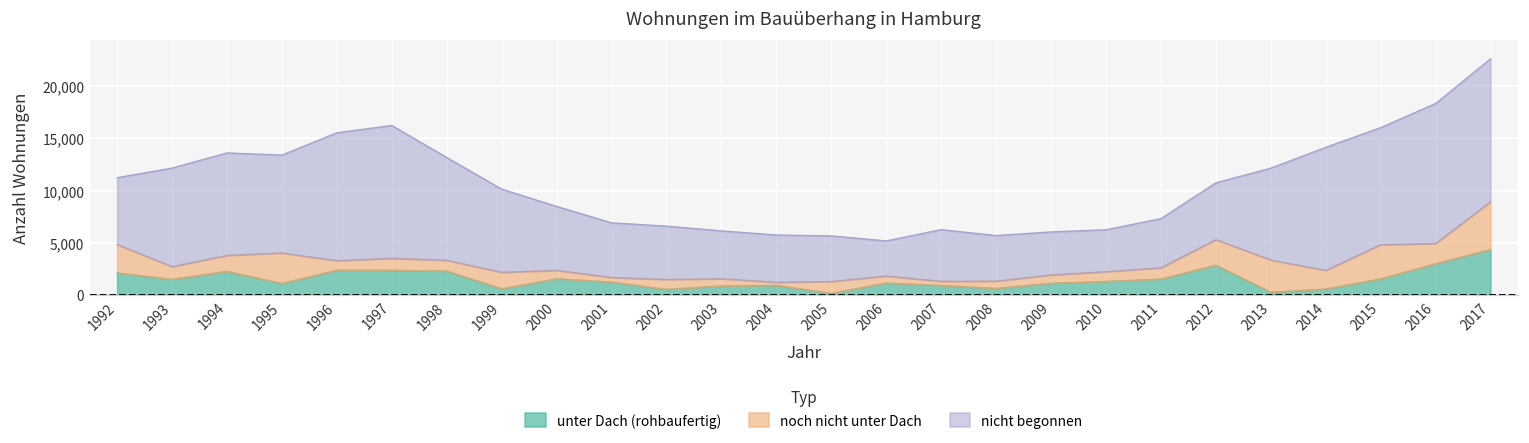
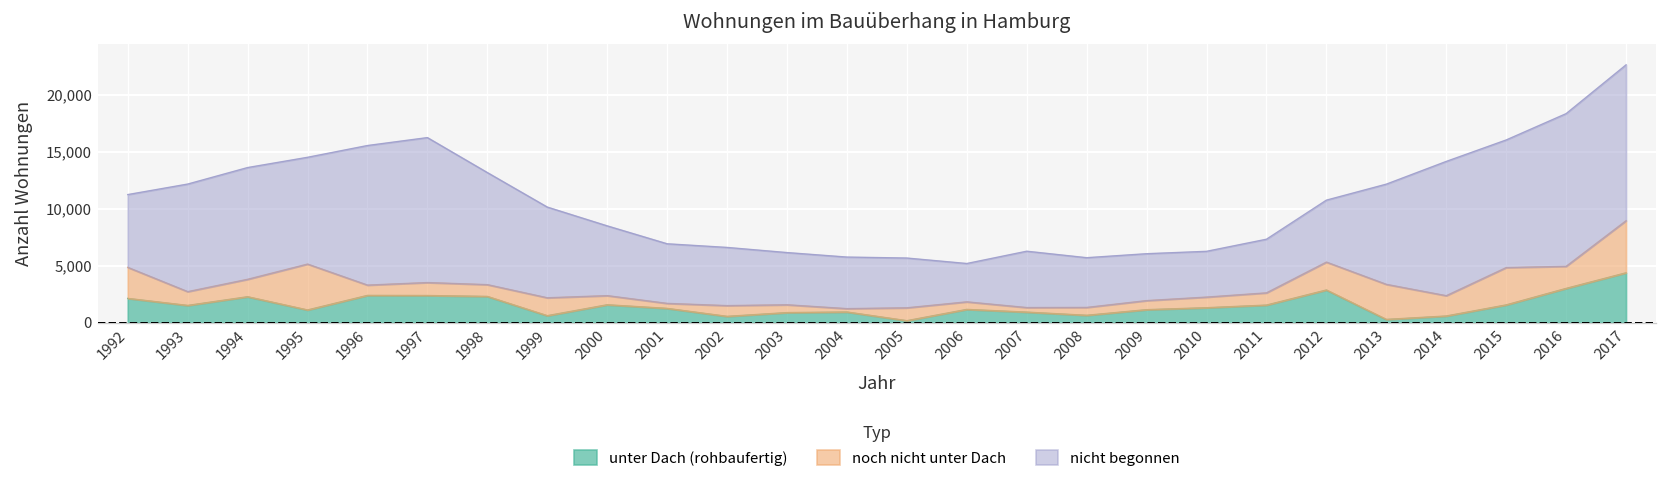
  {
    "unter Dach (rohbaufertig)": {
      "1992": "2,000",
      "1993": "2,000",
      "1994": "2,000",
      "1995": "1,000",
      "1996": "2,000",
      "1997": "2,000",
      "1998": "2,000",
      "1999": "1,000",
      "2000": "2,000",
      "2001": "1,000",
      "2002": "1,000",
      "2003": "1,000",
      "2004": "1,000",
      "2005": "0",
      "2006": "1,000",
      "2007": "1,000",
      "2008": "1,000",
      "2009": "1,000",
      "2010": "1,000",
      "2011": "2,000",
      "2012": "3,000",
      "2013": "0",
      "2014": "1,000",
      "2015": "2,000",
      "2016": "3,000",
      "2017": "4,000"
    },
    "noch nicht unter Dach": {
      "1992": "3,000",
      "1993": "1,000",
      "1994": "2,000",
-     "1995": "3,000",
+     "1995": "4,000",
      "1996": "1,000",
      "1997": "1,000",
      "1998": "1,000",
      "1999": "2,000",
      "2000": "1,000",
      "2001": "0",
      "2002": "1,000",
      "2003": "1,000",
      "2004": "0",
      "2005": "1,000",
      "2006": "1,000",
      "2007": "0",
      "2008": "1,000",
      "2009": "1,000",
      "2010": "1,000",
      "2011": "1,000",
      "2012": "2,000",
      "2013": "3,000",
      "2014": "2,000",
      "2015": "3,000",
      "2016": "2,000",
      "2017": "5,000"
    },
    "nicht begonnen": {
      "1992": "6,000",
      "1993": "9,000",
      "1994": "10,000",
      "1995": "9,000",
      "1996": "12,000",
      "1997": "13,000",
      "1998": "10,000",
      "1999": "8,000",
      "2000": "6,000",
      "2001": "5,000",
      "2002": "5,000",
      "2003": "5,000",
      "2004": "5,000",
      "2005": "4,000",
      "2006": "3,000",
      "2007": "5,000",
      "2008": "4,000",
      "2009": "4,000",
      "2010": "4,000",
      "2011": "5,000",
      "2012": "5,000",
      "2013": "9,000",
      "2014": "12,000",
      "2015": "11,000",
      "2016": "13,000",
      "2017": "14,000"
    }
  }
